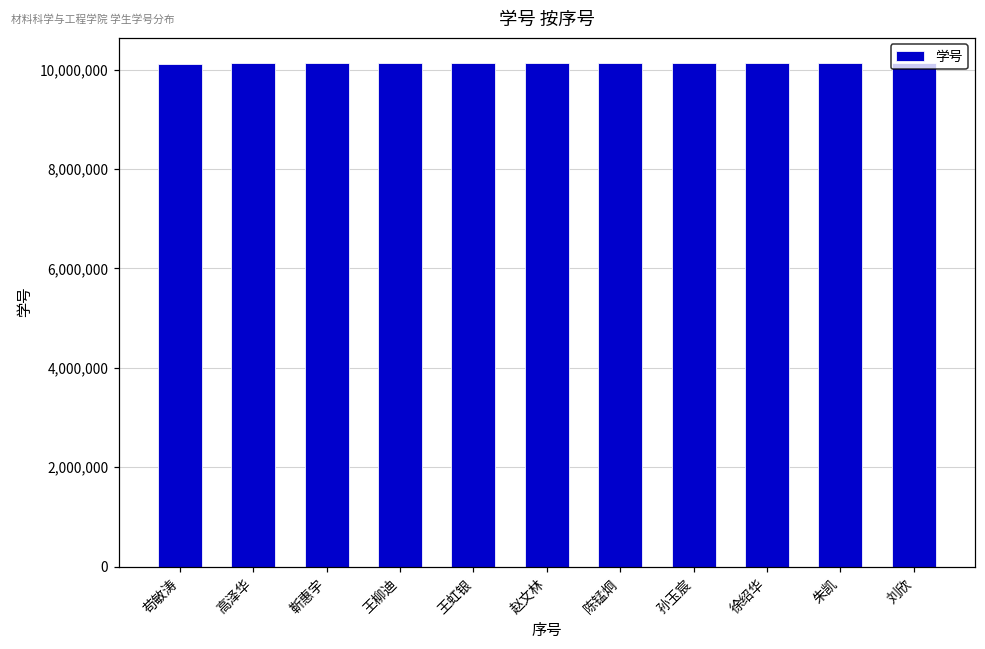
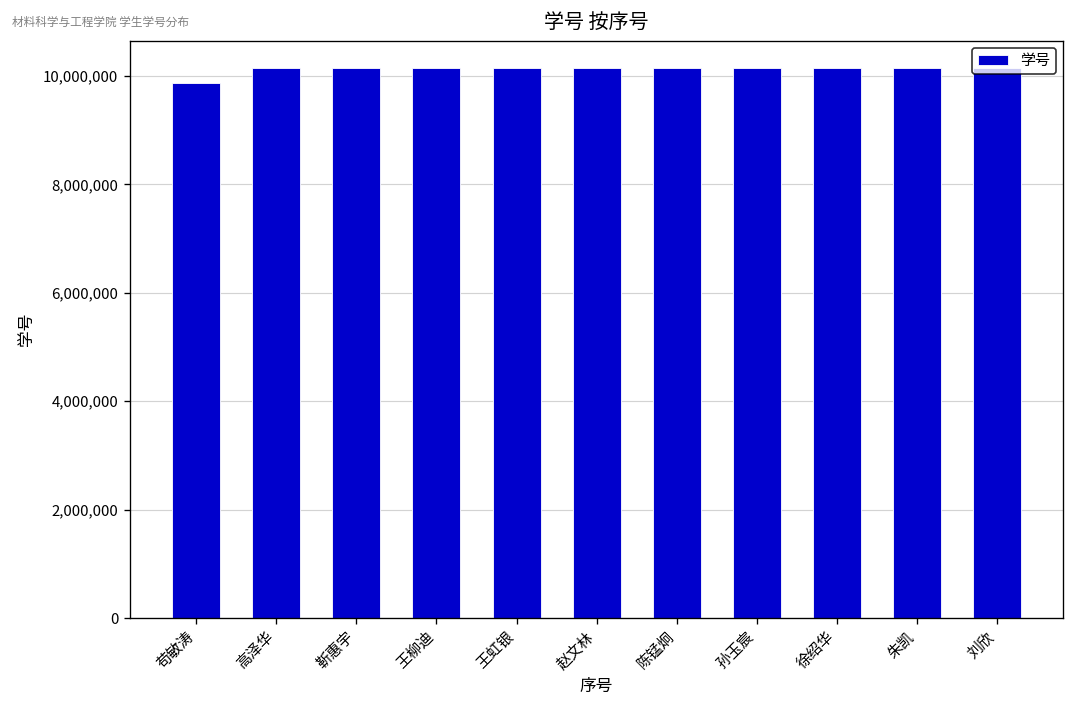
  {
-   "苟敏涛": "10,100,000",
+   "苟敏涛": "9,900,000",
    "高泽华": "10,100,000",
    "靳惠宇": "10,100,000",
    "王柳迪": "10,100,000",
    "王虹银": "10,100,000",
    "赵文林": "10,100,000",
    "陈锰炯": "10,100,000",
    "孙玉宸": "10,100,000",
    "徐绍华": "10,100,000",
    "朱凯": "10,100,000"
  }
